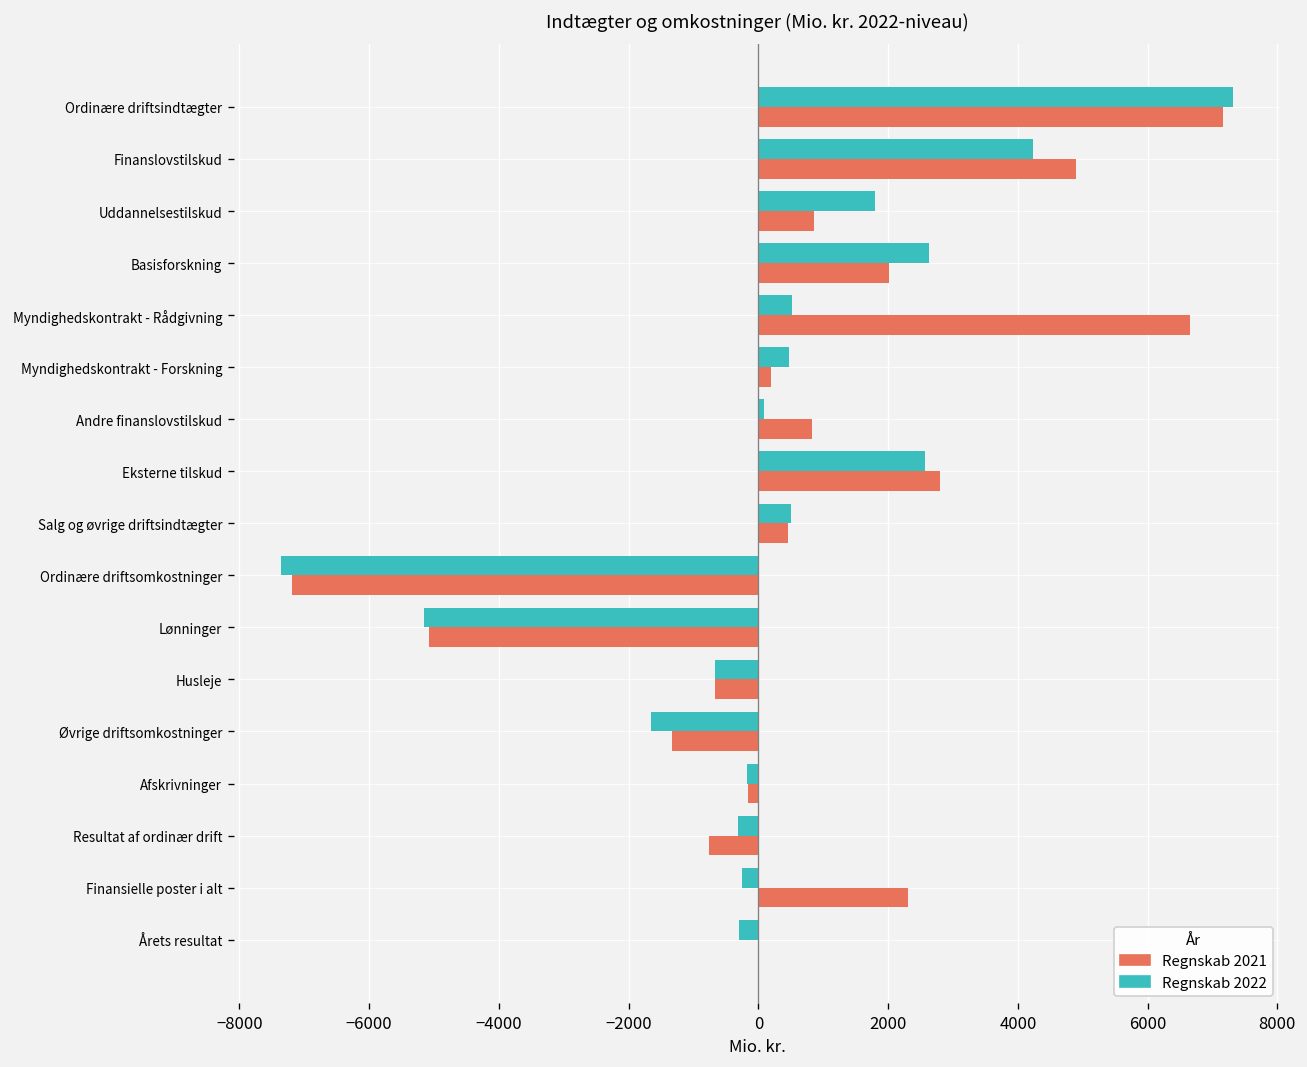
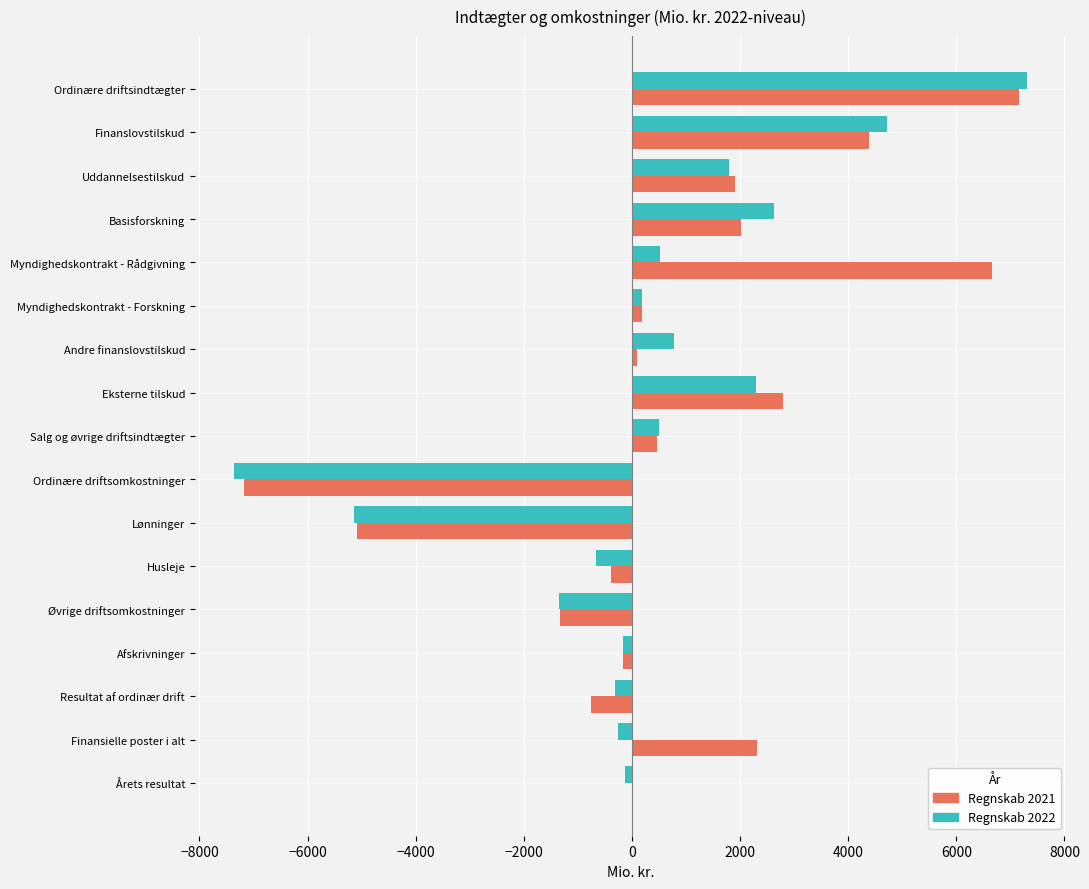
  {
    "Regnskab 2021": {
      "Ordinære driftsindtægter": 7200,
-     "Finanslovstilskud": 4900,
-     "Uddannelsestilskud": 900,
+     "Finanslovstilskud": 4400,
+     "Uddannelsestilskud": 1900,
      "Basisforskning": 2000,
      "Myndighedskontrakt - Rådgivning": 6700,
      "Myndighedskontrakt - Forskning": 200,
-     "Andre finanslovstilskud": 800,
+     "Andre finanslovstilskud": 100,
      "Eksterne tilskud": 2800,
      "Salg og øvrige driftsindtægter": 500,
      "Ordinære driftsomkostninger": -7200,
      "Lønninger": -5100,
-     "Husleje": -700,
+     "Husleje": -400,
      "Øvrige driftsomkostninger": -1300,
      "Afskrivninger": -200,
      "Resultat af ordinær drift": -800,
      "Finansielle poster i alt": 2300
    },
    "Regnskab 2022": {
      "Ordinære driftsindtægter": 7300,
-     "Finanslovstilskud": 4200,
+     "Finanslovstilskud": 4700,
      "Uddannelsestilskud": 1800,
      "Basisforskning": 2600,
      "Myndighedskontrakt - Rådgivning": 500,
-     "Myndighedskontrakt - Forskning": 500,
-     "Andre finanslovstilskud": 100,
-     "Eksterne tilskud": 2600,
+     "Myndighedskontrakt - Forskning": 200,
+     "Andre finanslovstilskud": 800,
+     "Eksterne tilskud": 2300,
      "Salg og øvrige driftsindtægter": 500,
      "Ordinære driftsomkostninger": -7400,
      "Lønninger": -5100,
      "Husleje": -700,
-     "Øvrige driftsomkostninger": -1700,
+     "Øvrige driftsomkostninger": -1400,
      "Afskrivninger": -200,
      "Resultat af ordinær drift": -300,
      "Finansielle poster i alt": -300,
-     "Årets resultat": -300
+     "Årets resultat": -100
    }
  }
